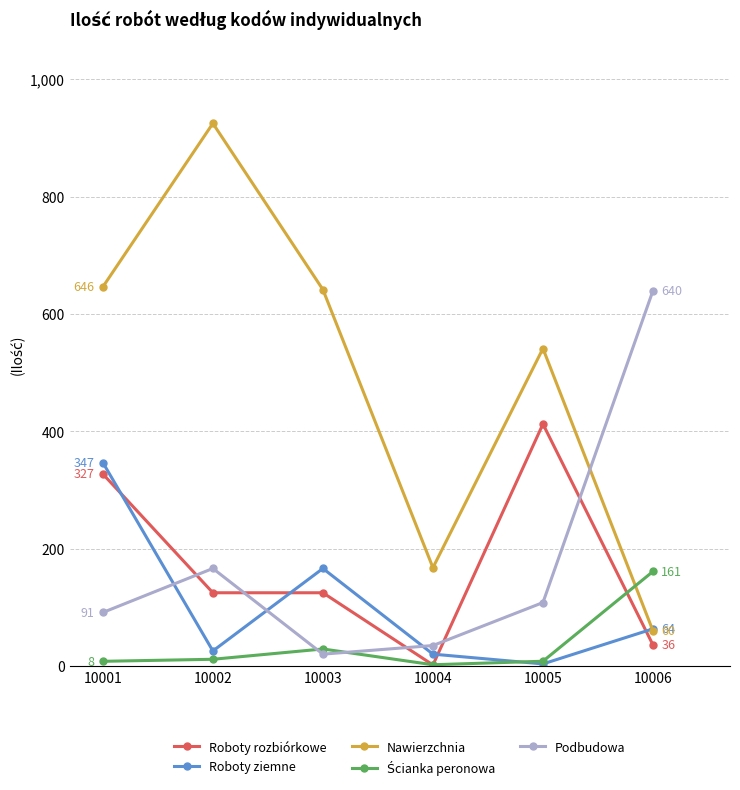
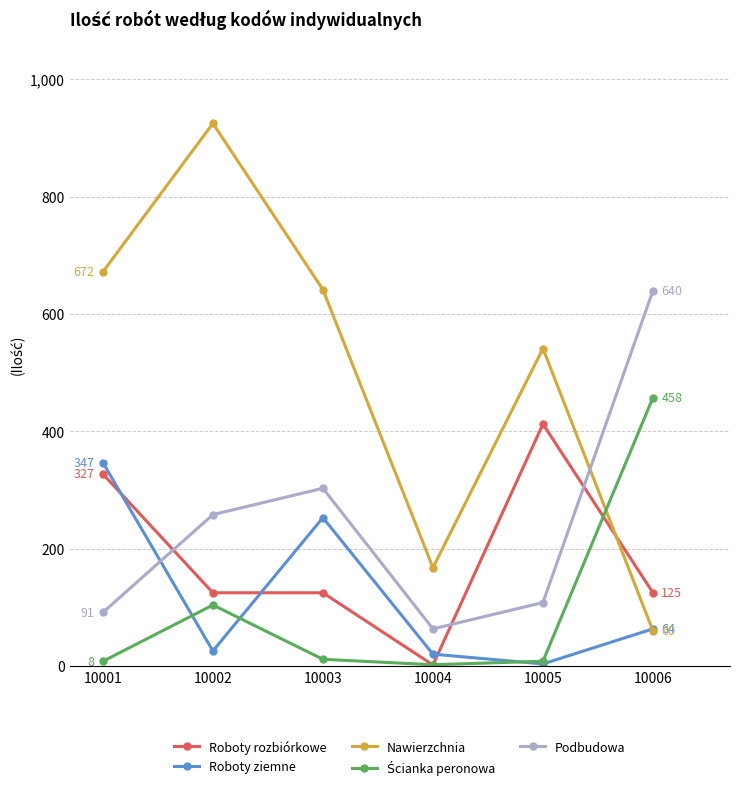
  {
    "Roboty rozbiórkowe": {
      "10001": 327,
-     "10006": 36
+     "10006": 125
    },
    "Roboty ziemne": {
      "10002": 30,
-     "10003": 170,
+     "10003": 250,
      "10004": 20,
      "10005": 0
    },
    "Nawierzchnia": {
-     "10001": 646
+     "10001": 672
    },
    "Ścianka peronowa": {
      "10001": 8,
-     "10002": 10,
-     "10003": 30,
-     "10006": 161
+     "10002": 100,
+     "10003": 10,
+     "10006": 458
    },
    "Podbudowa": {
-     "10002": 170,
-     "10003": 20,
-     "10004": 40,
+     "10002": 260,
+     "10003": 300,
+     "10004": 60,
      "10005": 110
    }
  }
